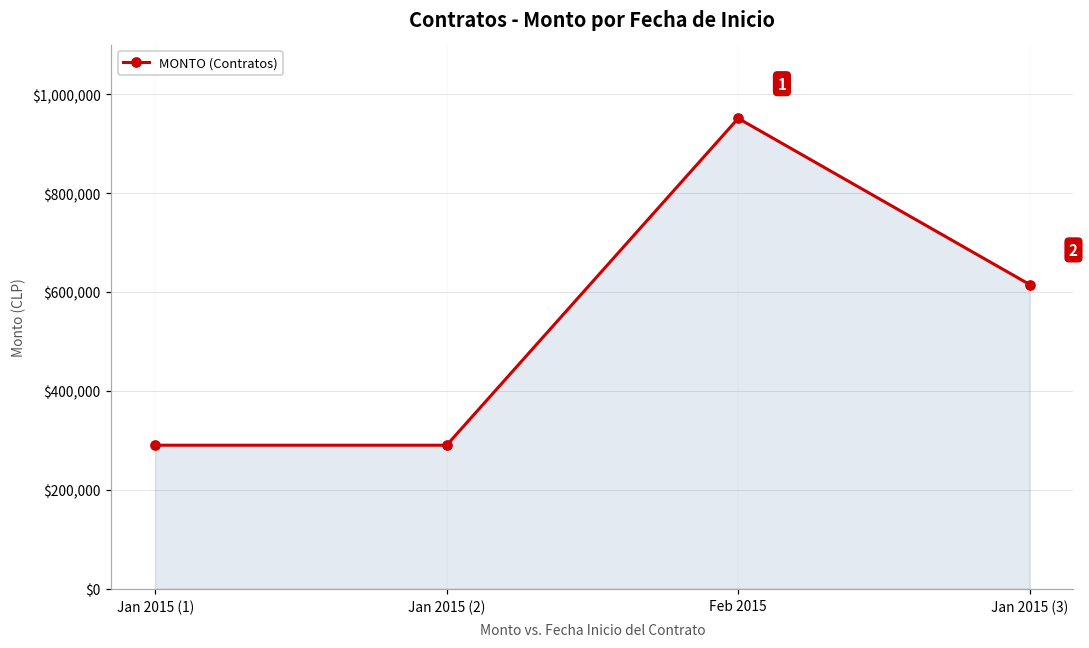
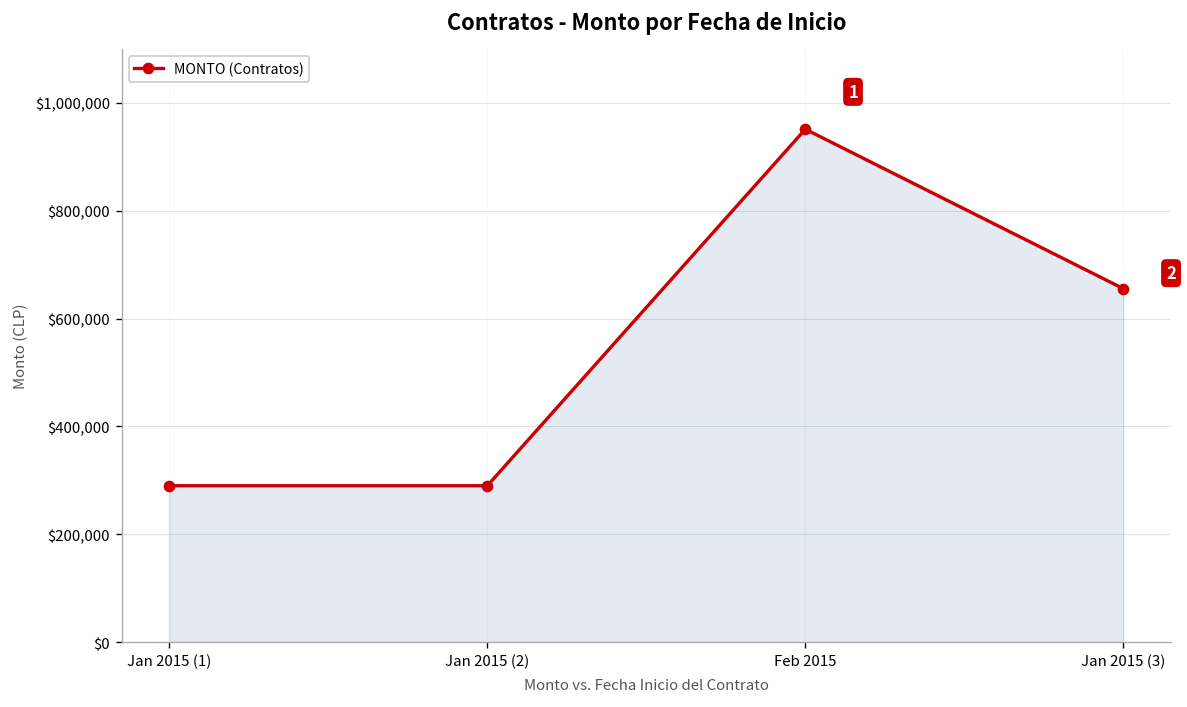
  {
    "Jan 2015 (1)": "$290,000",
    "Jan 2015 (2)": "$290,000",
    "Feb 2015": "$950,000",
-   "Jan 2015 (3)": "$620,000"
+   "Jan 2015 (3)": "$660,000"
  }
